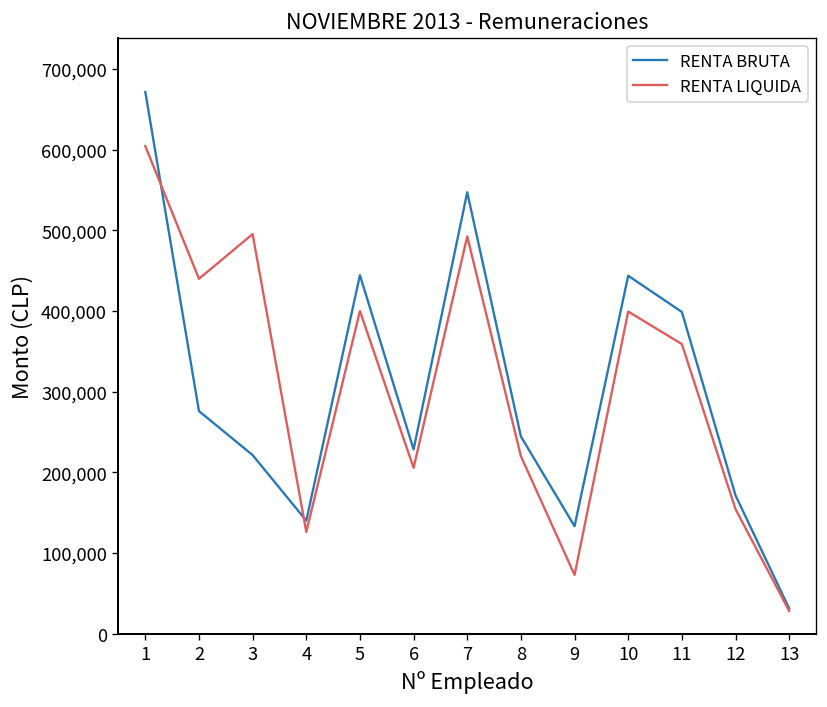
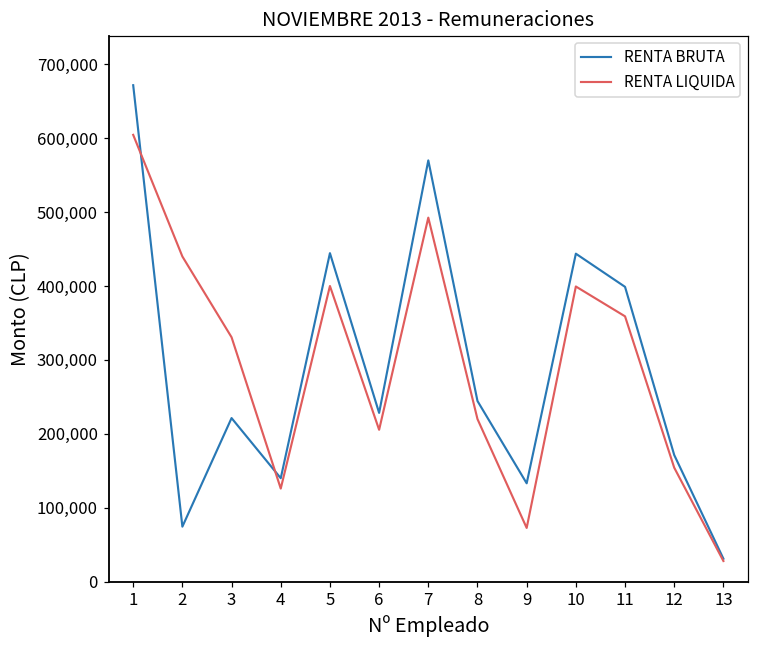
  {
    "RENTA BRUTA": {
      "1": "670,000",
-     "2": "280,000",
+     "2": "70,000",
      "3": "220,000",
      "4": "140,000",
      "5": "440,000",
      "6": "230,000",
-     "7": "550,000",
+     "7": "570,000",
      "8": "240,000",
      "9": "130,000",
      "10": "440,000",
      "11": "400,000",
      "12": "170,000"
    },
    "RENTA LIQUIDA": {
      "1": "600,000",
      "2": "440,000",
-     "3": "500,000",
+     "3": "330,000",
      "4": "130,000",
      "5": "400,000",
      "6": "210,000",
      "7": "490,000",
      "8": "220,000",
      "9": "70,000",
      "10": "400,000",
      "11": "360,000",
      "12": "150,000"
    }
  }
